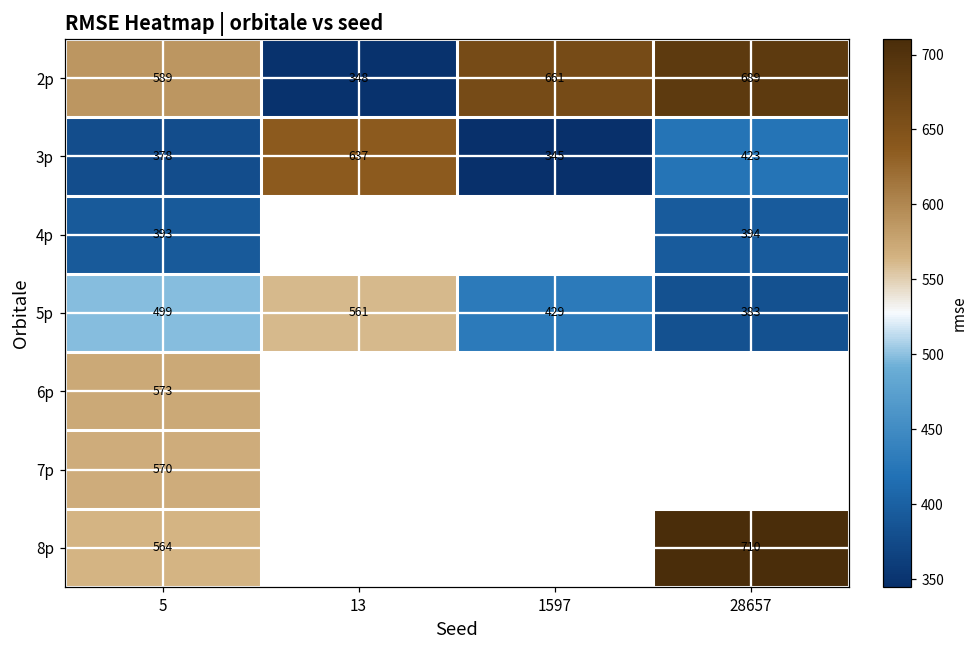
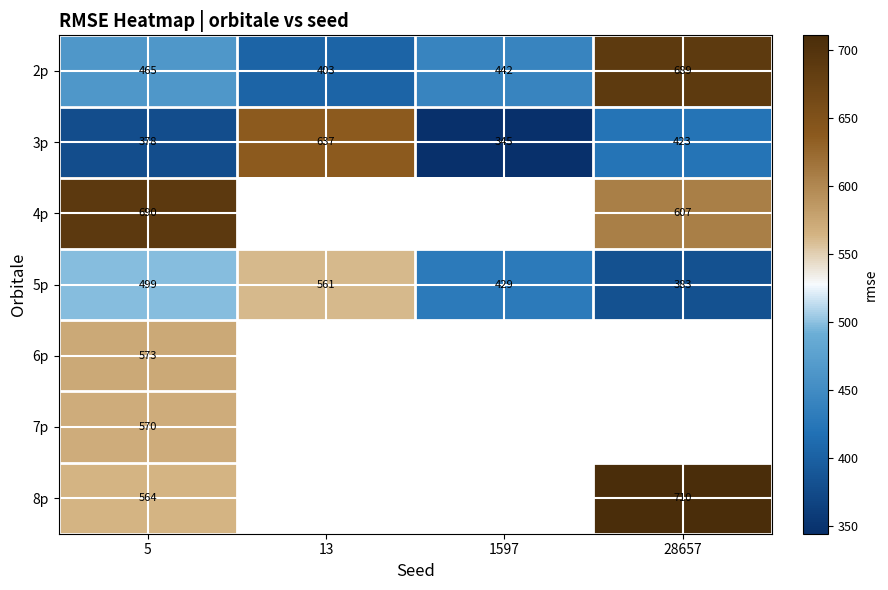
  {
    "2p": {
-     "5": 589,
-     "13": 348,
-     "1597": 661,
+     "5": 465,
+     "13": 403,
+     "1597": 442,
      "28657": 689
    },
    "3p": {
      "5": 378,
      "13": 637,
      "1597": 345,
      "28657": 423
    },
    "4p": {
-     "5": 393,
-     "28657": 394
+     "5": 690,
+     "28657": 607
    },
    "5p": {
      "5": 499,
      "13": 561,
      "1597": 429,
      "28657": 383
    },
    "6p": {
      "5": 573
    },
    "7p": {
      "5": 570
    },
    "8p": {
      "5": 564,
      "28657": 710
    }
  }
